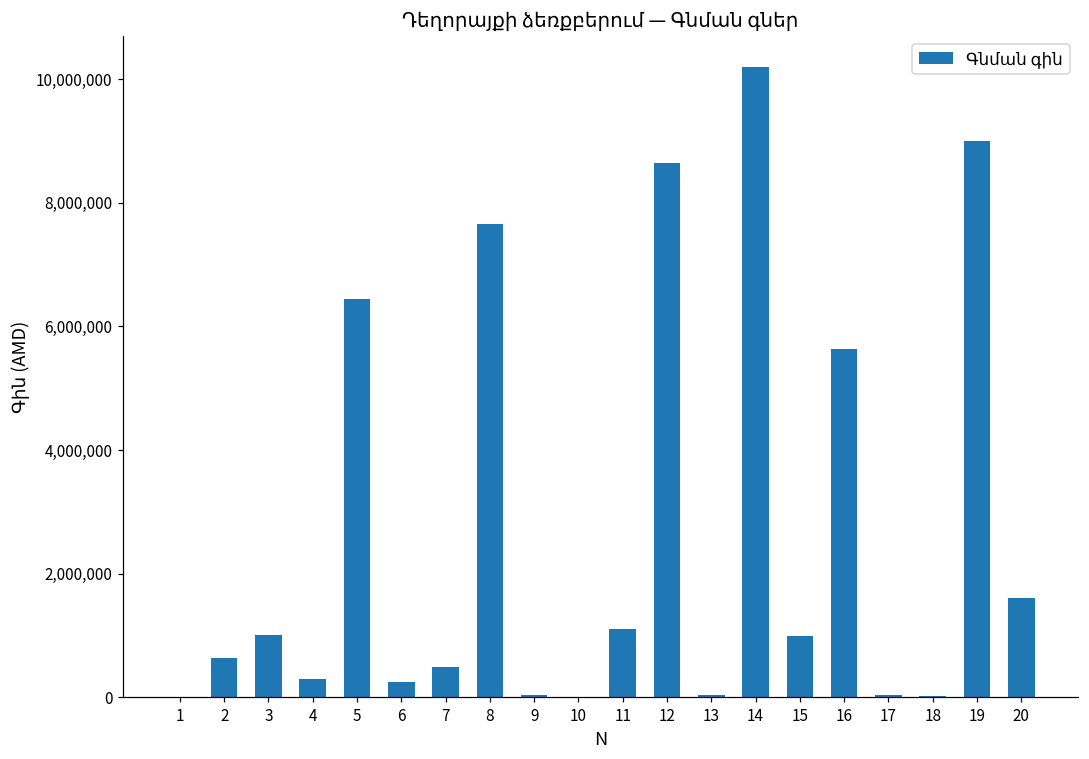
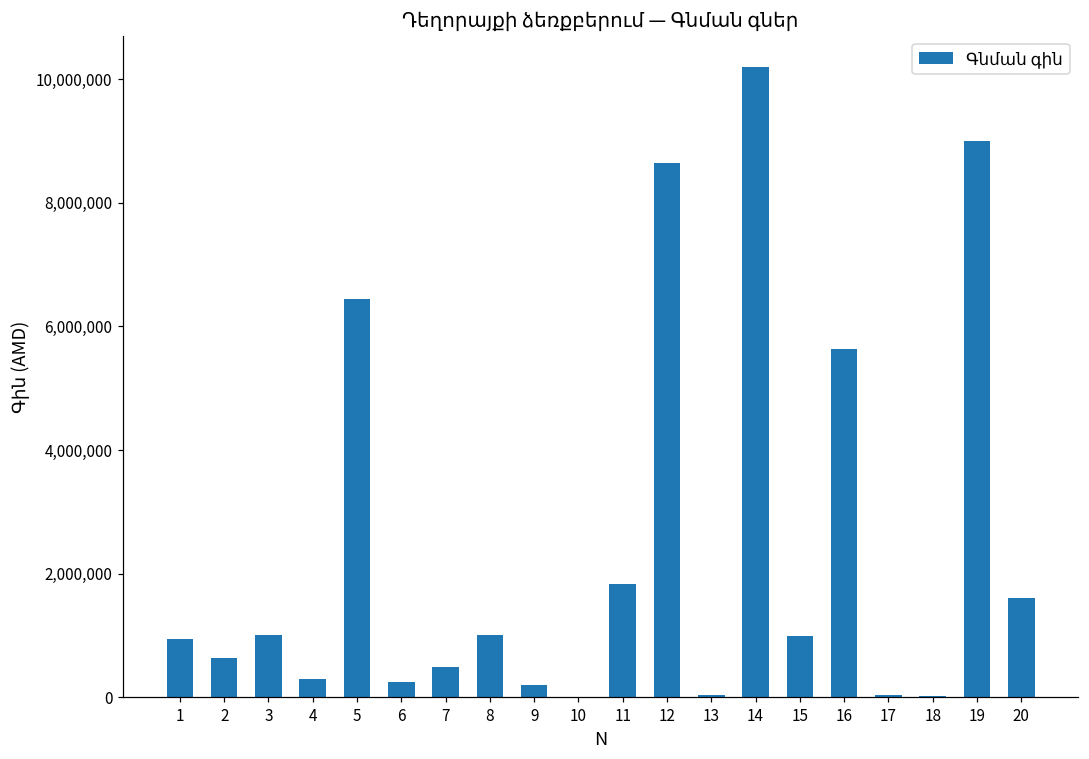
  {
-   "1": "0",
+   "1": "900,000",
    "2": "600,000",
    "3": "1,000,000",
    "4": "300,000",
    "5": "6,500,000",
    "6": "300,000",
    "7": "500,000",
-   "8": "7,700,000",
-   "9": "0",
-   "11": "1,100,000",
+   "8": "1,000,000",
+   "9": "200,000",
+   "11": "1,800,000",
    "12": "8,600,000",
    "14": "10,200,000",
    "15": "1,000,000",
    "16": "5,600,000",
    "19": "9,000,000",
    "20": "1,600,000"
  }
